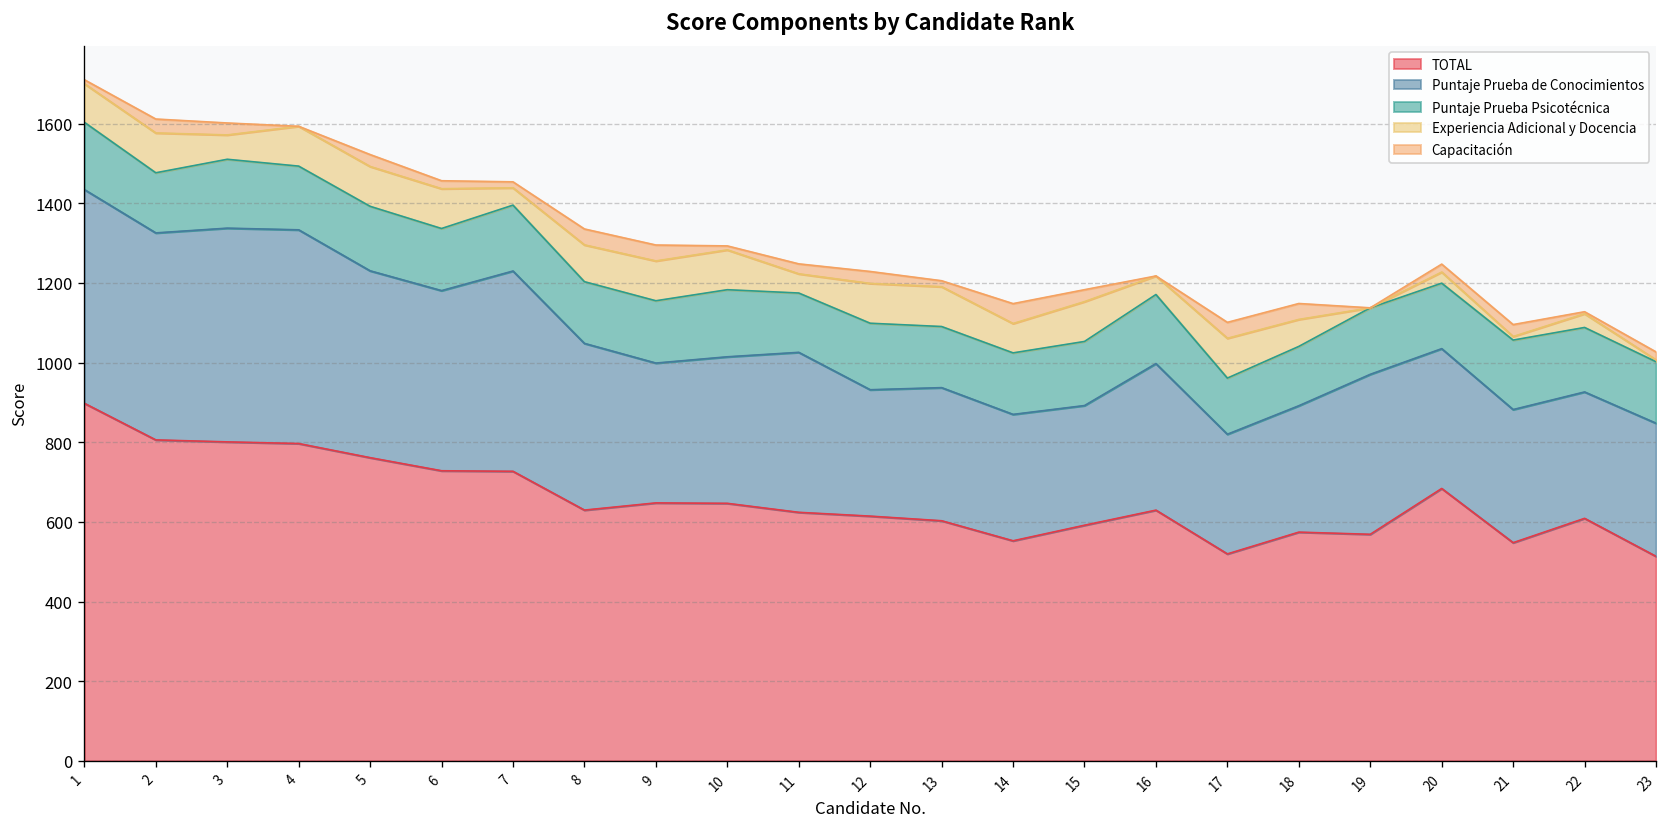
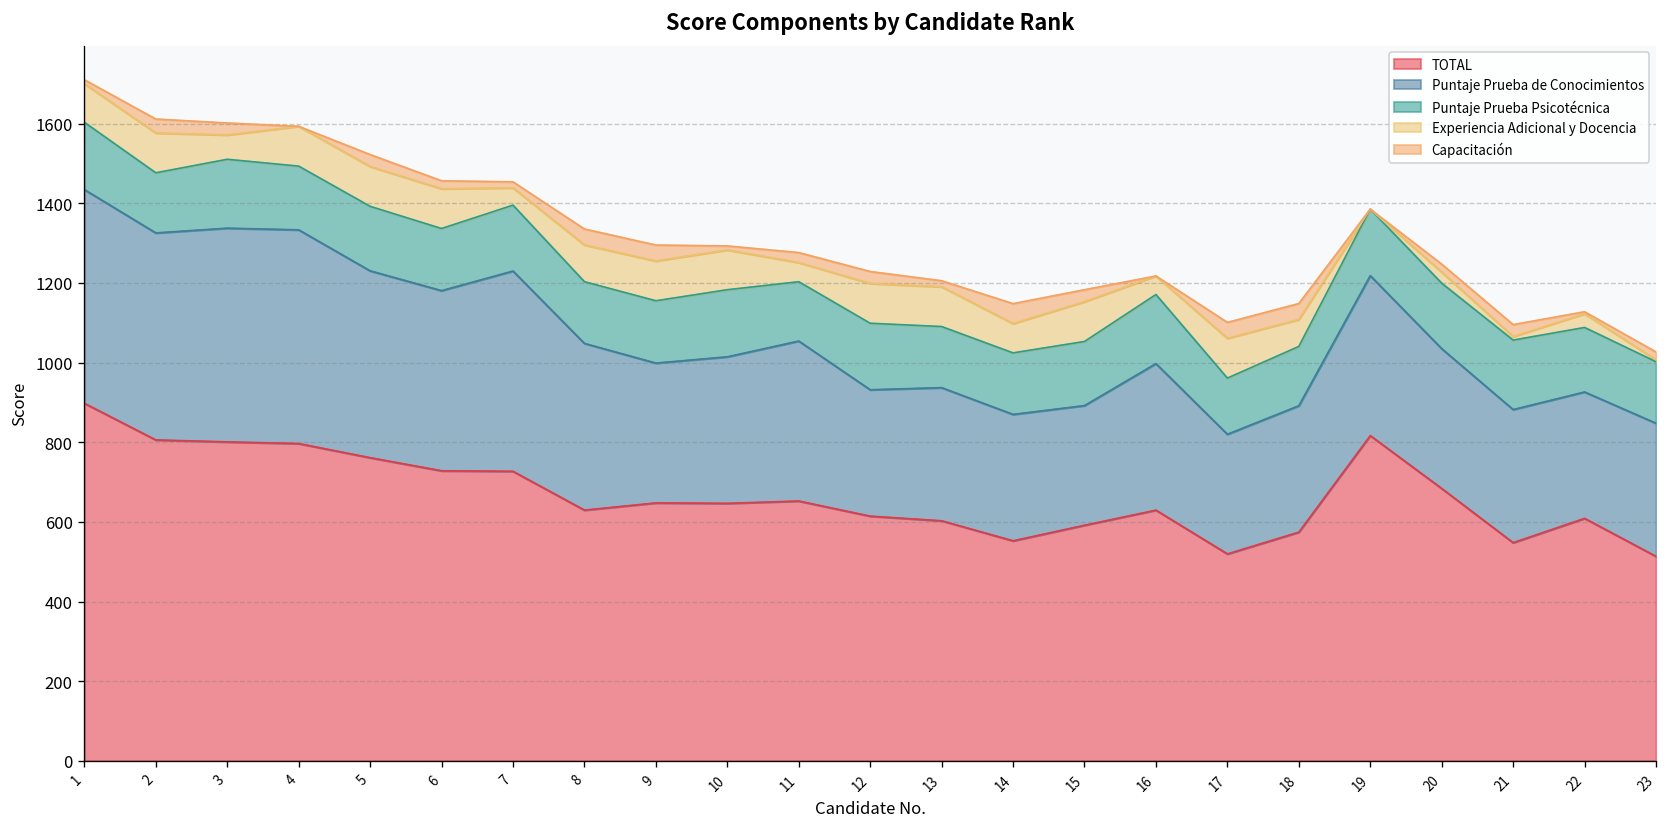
  {
    "TOTAL": {
      "1": 900,
      "2": 810,
      "3": 800,
      "4": 800,
      "5": 760,
      "6": 730,
      "7": 730,
      "8": 630,
      "9": 650,
      "10": 650,
-     "11": 620,
+     "11": 650,
      "12": 610,
      "13": 600,
      "14": 550,
      "15": 590,
      "16": 630,
      "17": 520,
      "18": 570,
-     "19": 570,
+     "19": 820,
      "20": 680,
      "21": 550,
      "22": 610,
      "23": 510
    }
  }
